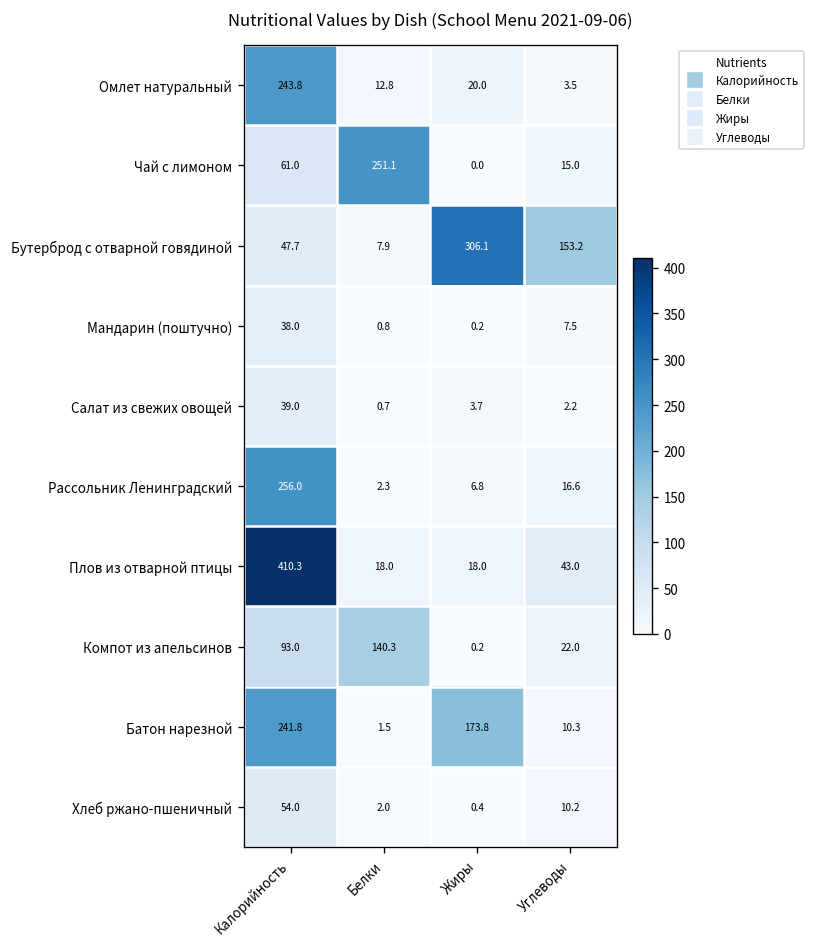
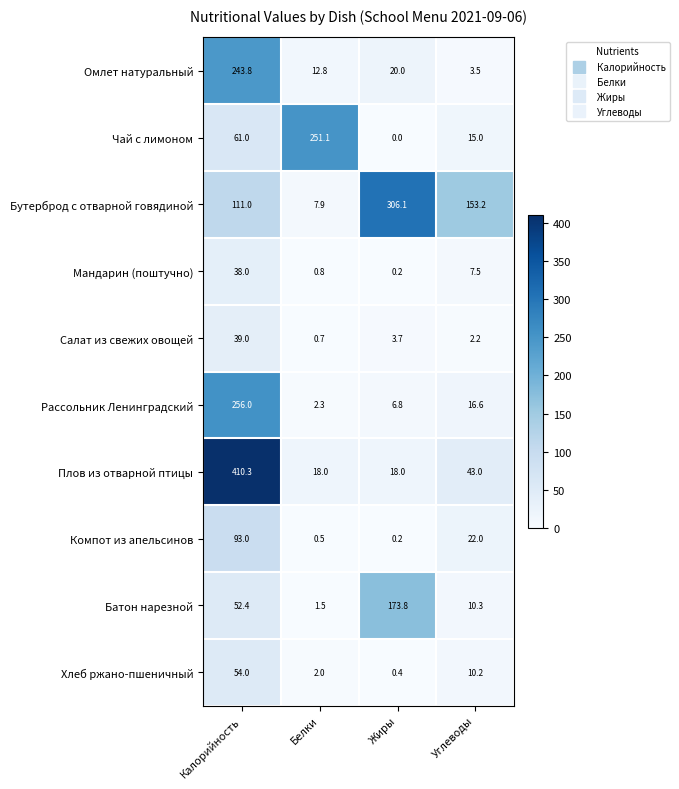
  {
    "Омлет натуральный": {
      "Калорийность": 243.8,
      "Белки": 12.8,
      "Жиры": 20.0,
      "Углеводы": 3.5
    },
    "Чай с лимоном": {
      "Калорийность": 61.0,
      "Белки": 251.1,
      "Жиры": 0.0,
      "Углеводы": 15.0
    },
    "Бутерброд с отварной говядиной": {
-     "Калорийность": 47.7,
+     "Калорийность": 111.0,
      "Белки": 7.9,
      "Жиры": 306.1,
      "Углеводы": 153.2
    },
    "Мандарин (поштучно)": {
      "Калорийность": 38.0,
      "Белки": 0.8,
      "Жиры": 0.2,
      "Углеводы": 7.5
    },
    "Салат из свежих овощей": {
      "Калорийность": 39.0,
      "Белки": 0.7,
      "Жиры": 3.7,
      "Углеводы": 2.2
    },
    "Рассольник Ленинградский": {
      "Калорийность": 256.0,
      "Белки": 2.3,
      "Жиры": 6.8,
      "Углеводы": 16.6
    },
    "Плов из отварной птицы": {
      "Калорийность": 410.3,
      "Белки": 18.0,
      "Жиры": 18.0,
      "Углеводы": 43.0
    },
    "Компот из апельсинов": {
      "Калорийность": 93.0,
-     "Белки": 140.3,
+     "Белки": 0.5,
      "Жиры": 0.2,
      "Углеводы": 22.0
    },
    "Батон нарезной": {
-     "Калорийность": 241.8,
+     "Калорийность": 52.4,
      "Белки": 1.5,
      "Жиры": 173.8,
      "Углеводы": 10.3
    },
    "Хлеб ржано-пшеничный": {
      "Калорийность": 54.0,
      "Белки": 2.0,
      "Жиры": 0.4,
      "Углеводы": 10.2
    }
  }
